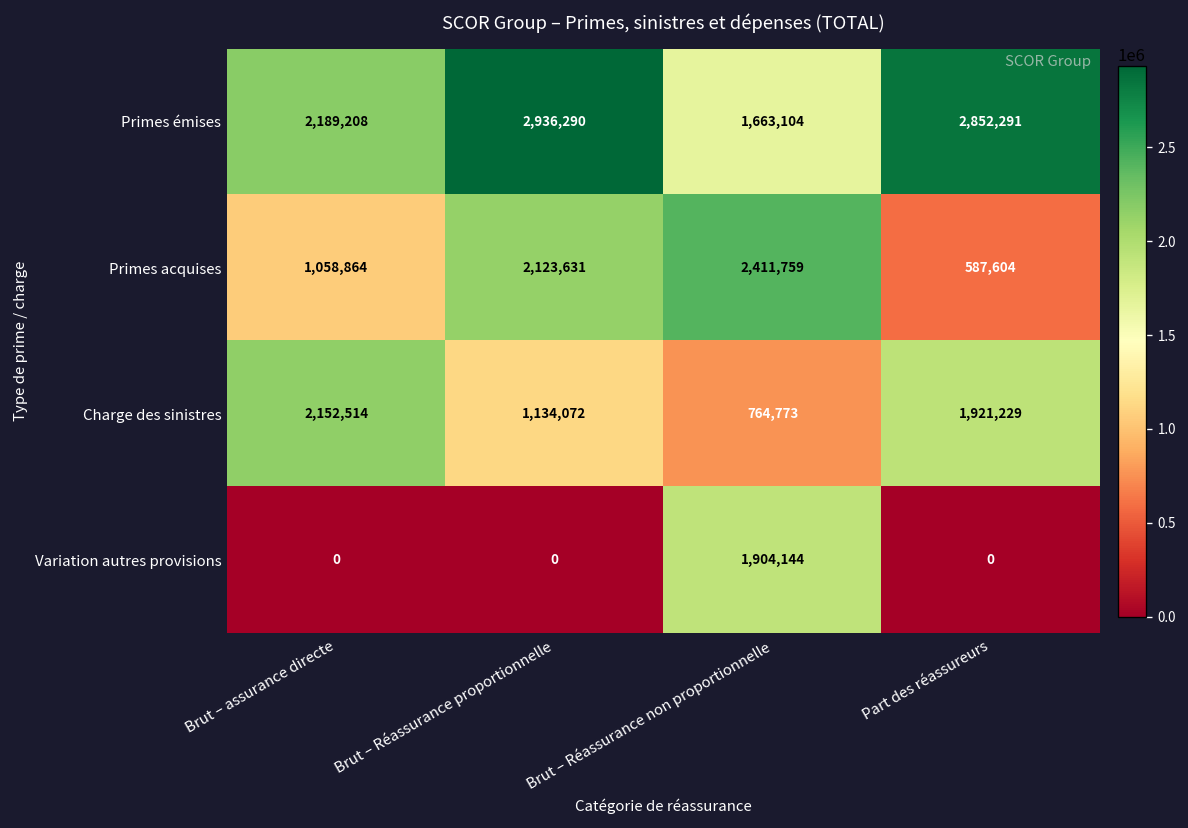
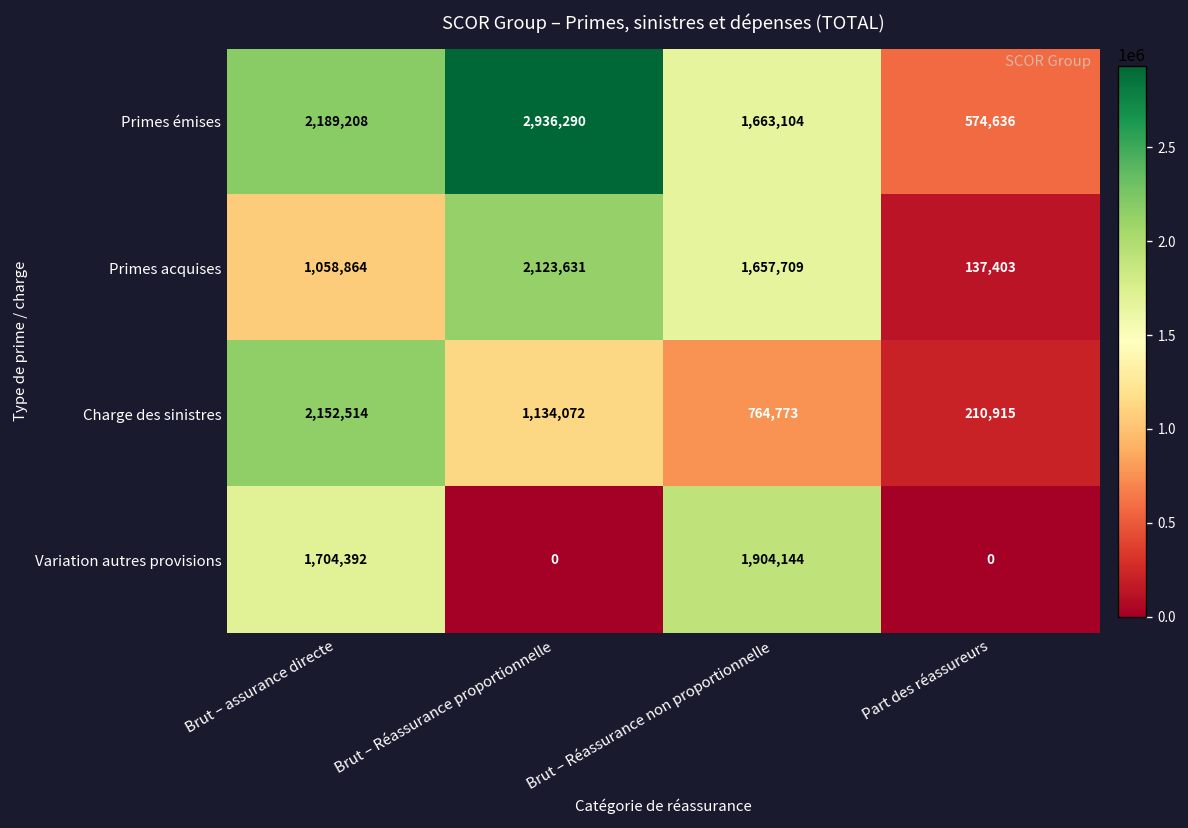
  {
    "Primes émises": {
      "Brut – assurance directe": "2,189,208",
      "Brut – Réassurance proportionnelle": "2,936,290",
      "Brut – Réassurance non proportionnelle": "1,663,104",
-     "Part des réassureurs": "2,852,291"
+     "Part des réassureurs": "574,636"
    },
    "Primes acquises": {
      "Brut – assurance directe": "1,058,864",
      "Brut – Réassurance proportionnelle": "2,123,631",
-     "Brut – Réassurance non proportionnelle": "2,411,759",
-     "Part des réassureurs": "587,604"
+     "Brut – Réassurance non proportionnelle": "1,657,709",
+     "Part des réassureurs": "137,403"
    },
    "Charge des sinistres": {
      "Brut – assurance directe": "2,152,514",
      "Brut – Réassurance proportionnelle": "1,134,072",
      "Brut – Réassurance non proportionnelle": "764,773",
-     "Part des réassureurs": "1,921,229"
+     "Part des réassureurs": "210,915"
    },
    "Variation autres provisions": {
-     "Brut – assurance directe": "0",
+     "Brut – assurance directe": "1,704,392",
      "Brut – Réassurance proportionnelle": "0",
      "Brut – Réassurance non proportionnelle": "1,904,144",
      "Part des réassureurs": "0"
    }
  }
